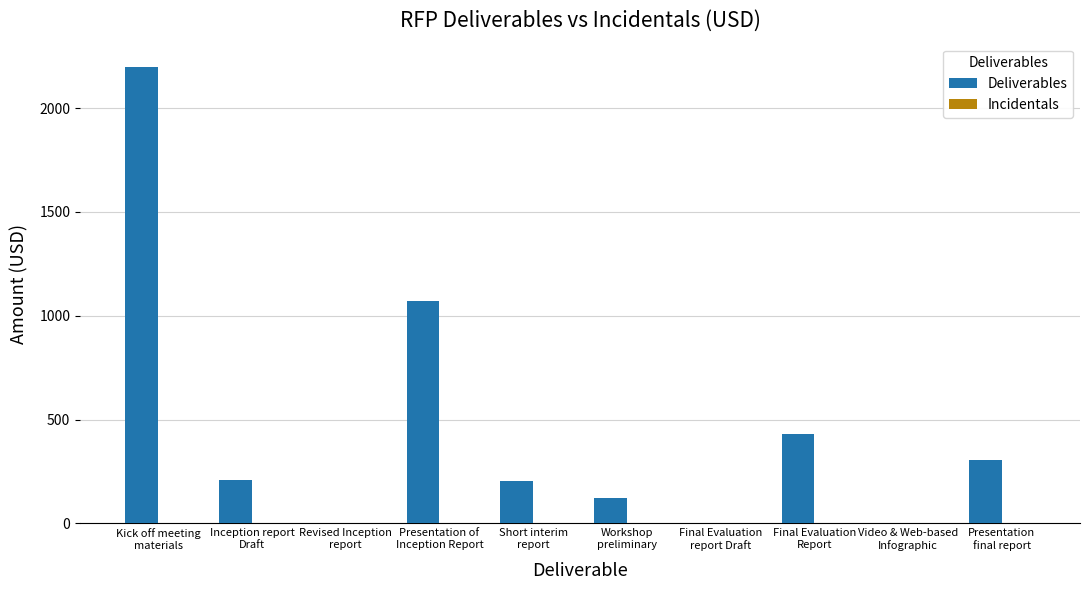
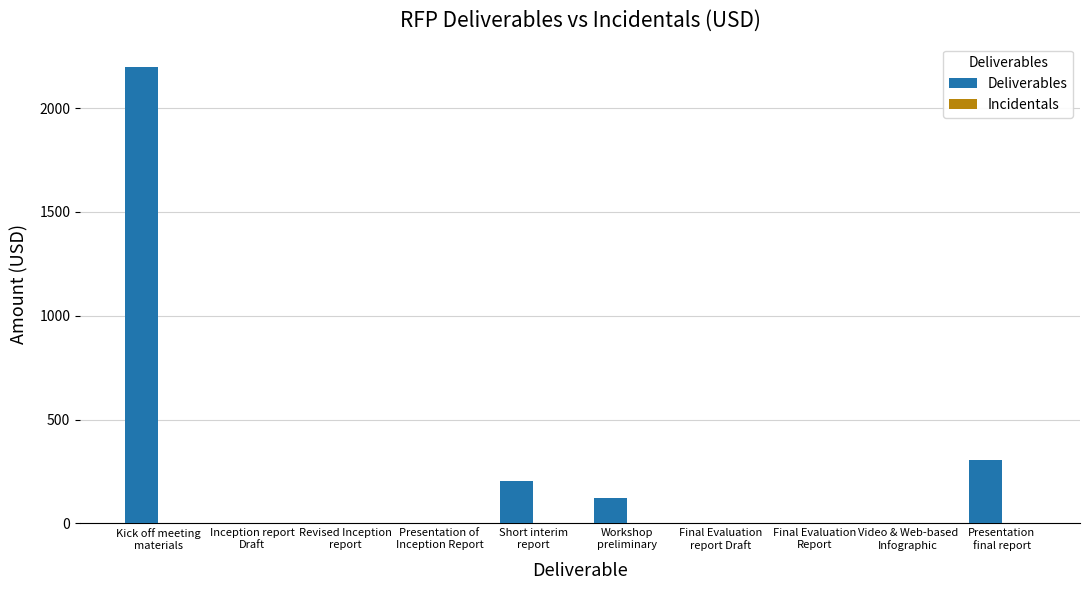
  {
    "Deliverables": {
      "Kick off meeting materials": 2200,
-     "Inception report Draft": 210,
+     "Inception report Draft": 0,
      "Revised Inception report": 0,
-     "Presentation of Inception Report": 1070,
+     "Presentation of Inception Report": 0,
      "Short interim report": 200,
      "Workshop preliminary": 120,
      "Final Evaluation report Draft": 0,
-     "Final Evaluation Report": 430,
+     "Final Evaluation Report": 0,
      "Video & Web-based Infographic": 0,
      "Presentation final report": 300
    },
    "Incidentals": {
      "Kick off meeting materials": 0,
      "Inception report Draft": 0,
      "Revised Inception report": 0,
      "Presentation of Inception Report": 0,
      "Short interim report": 0,
      "Workshop preliminary": 0,
      "Final Evaluation report Draft": 0,
      "Final Evaluation Report": 0,
      "Video & Web-based Infographic": 0,
      "Presentation final report": 0
    }
  }
